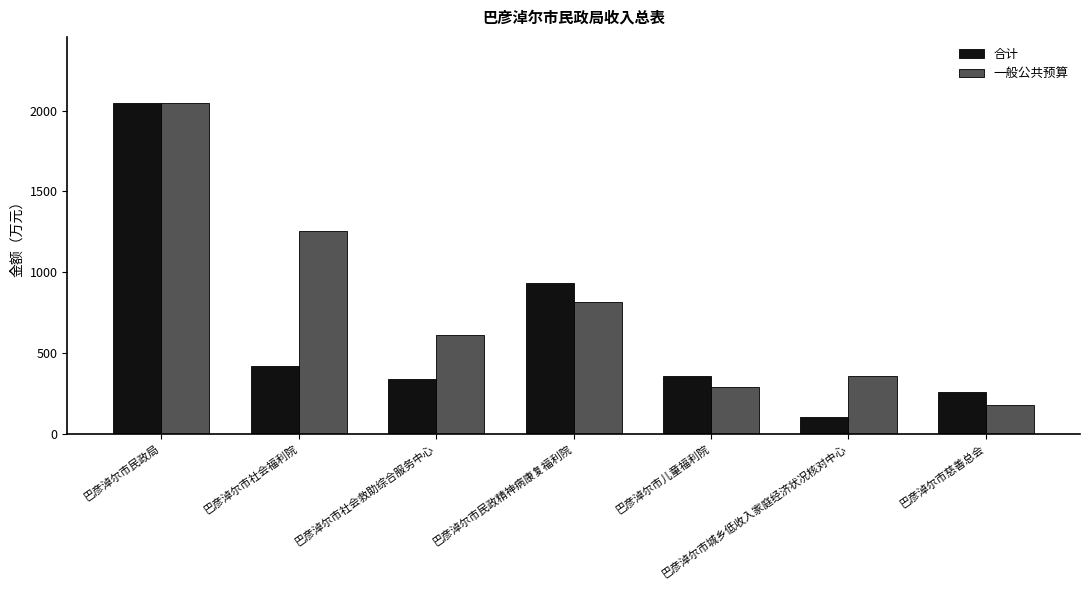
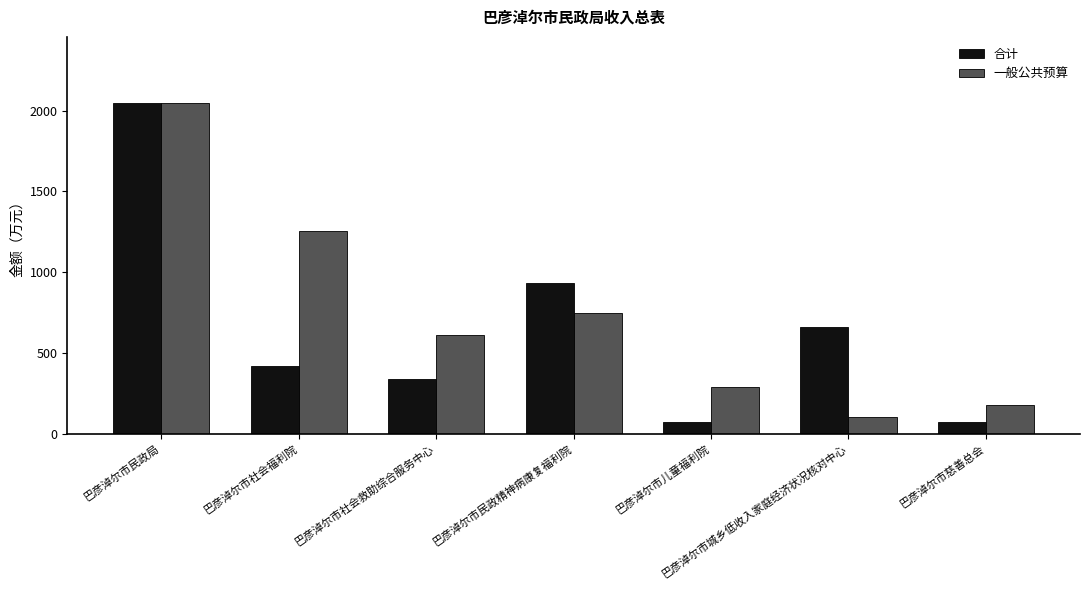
  {
    "合计": {
      "巴彦淖尔市民政局": 2050,
      "巴彦淖尔市社会福利院": 420,
      "巴彦淖尔市社会救助综合服务中心": 340,
      "巴彦淖尔市民政精神病康复福利院": 930,
-     "巴彦淖尔市儿童福利院": 360,
-     "巴彦淖尔市城乡低收入家庭经济状况核对中心": 110,
-     "巴彦淖尔市慈善总会": 260
+     "巴彦淖尔市儿童福利院": 70,
+     "巴彦淖尔市城乡低收入家庭经济状况核对中心": 660,
+     "巴彦淖尔市慈善总会": 70
    },
    "一般公共预算": {
      "巴彦淖尔市民政局": 2050,
      "巴彦淖尔市社会福利院": 1250,
      "巴彦淖尔市社会救助综合服务中心": 610,
-     "巴彦淖尔市民政精神病康复福利院": 820,
+     "巴彦淖尔市民政精神病康复福利院": 740,
      "巴彦淖尔市儿童福利院": 290,
-     "巴彦淖尔市城乡低收入家庭经济状况核对中心": 360,
+     "巴彦淖尔市城乡低收入家庭经济状况核对中心": 110,
      "巴彦淖尔市慈善总会": 180
    }
  }
